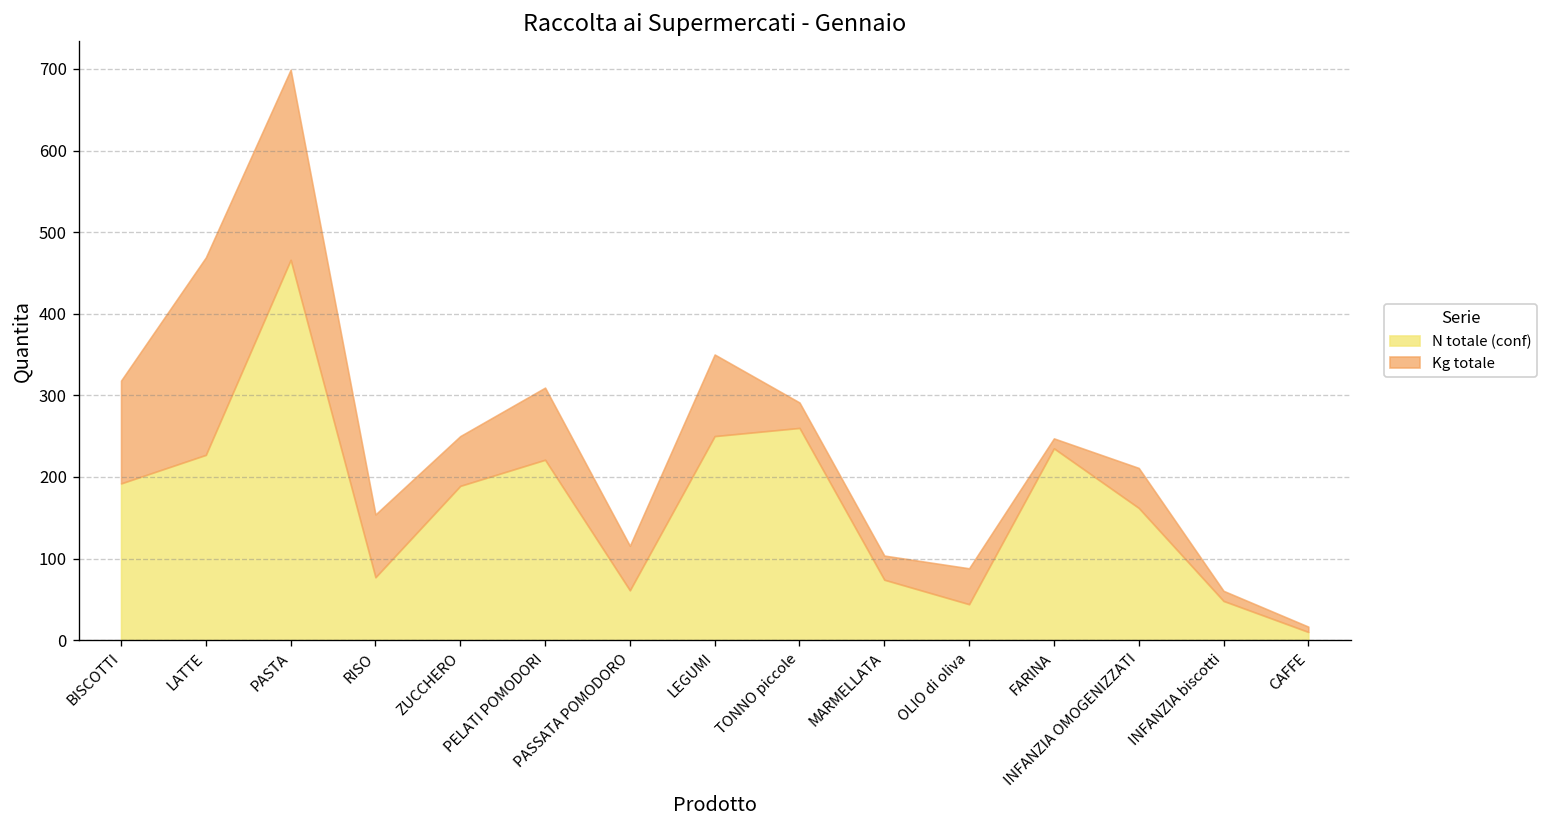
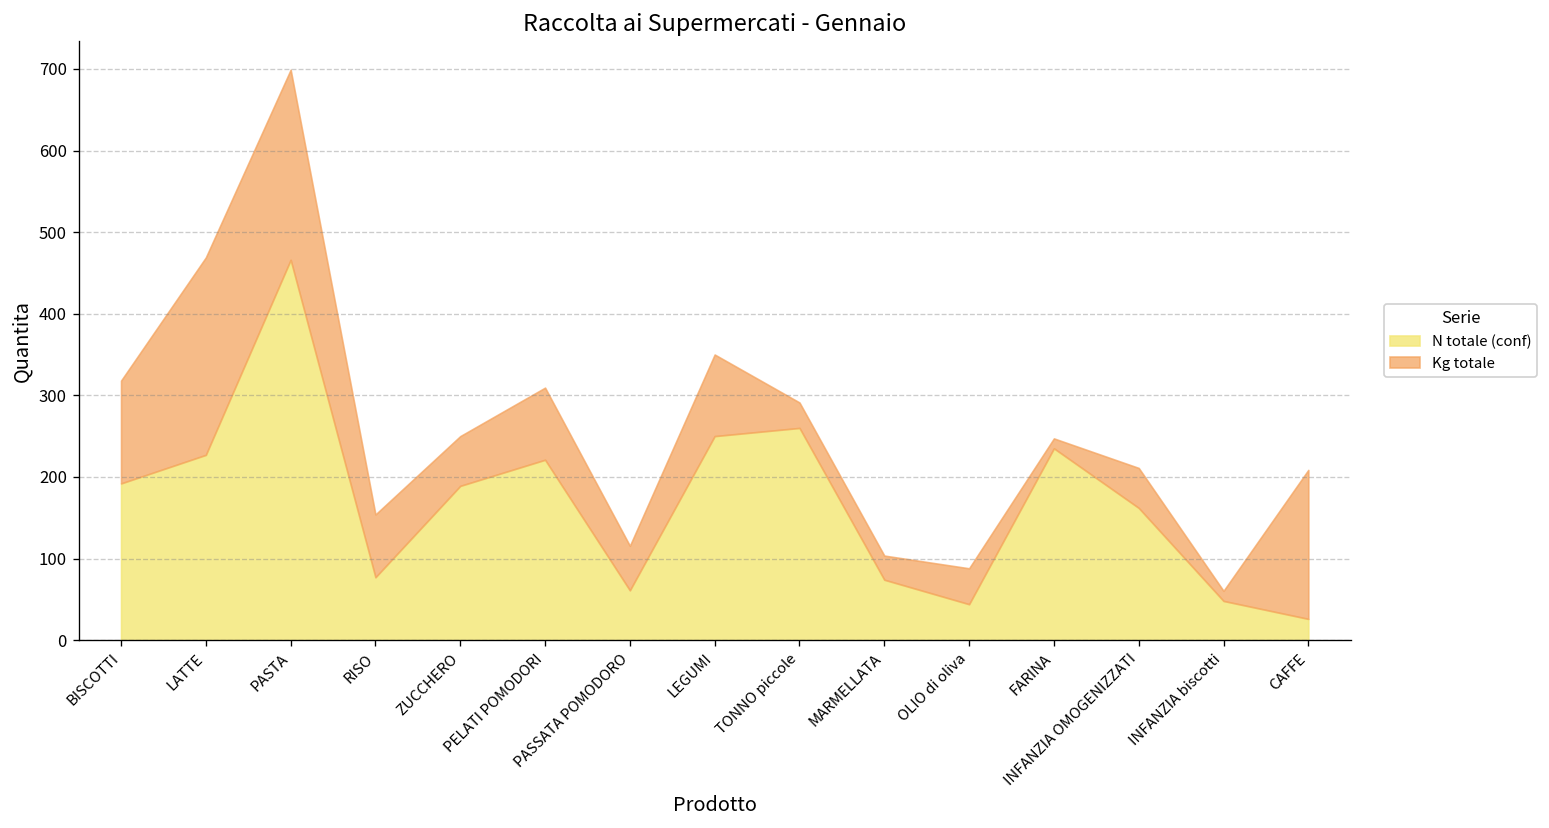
  {
    "N totale (conf)": {
      "BISCOTTI": 190,
      "LATTE": 230,
      "PASTA": 470,
      "RISO": 80,
      "ZUCCHERO": 190,
      "PELATI POMODORI": 220,
      "PASSATA POMODORO": 60,
      "LEGUMI": 250,
      "TONNO piccole": 260,
      "MARMELLATA": 70,
      "OLIO di oliva": 40,
      "FARINA": 240,
      "INFANZIA OMOGENIZZATI": 160,
      "INFANZIA biscotti": 50,
-     "CAFFE": 10
+     "CAFFE": 30
    },
    "Kg totale": {
      "BISCOTTI": 130,
      "LATTE": 240,
      "PASTA": 230,
      "RISO": 80,
      "ZUCCHERO": 60,
      "PELATI POMODORI": 90,
      "PASSATA POMODORO": 50,
      "LEGUMI": 100,
      "TONNO piccole": 30,
      "MARMELLATA": 30,
      "OLIO di oliva": 40,
      "FARINA": 10,
      "INFANZIA OMOGENIZZATI": 50,
      "INFANZIA biscotti": 10,
-     "CAFFE": 10
+     "CAFFE": 180
    }
  }
